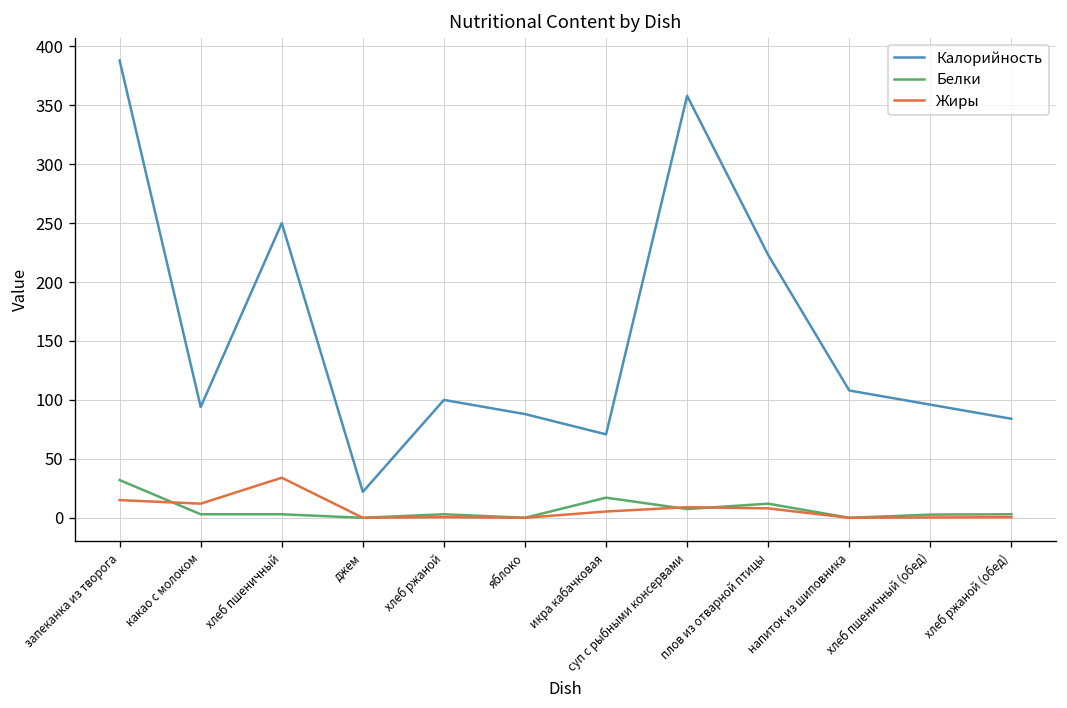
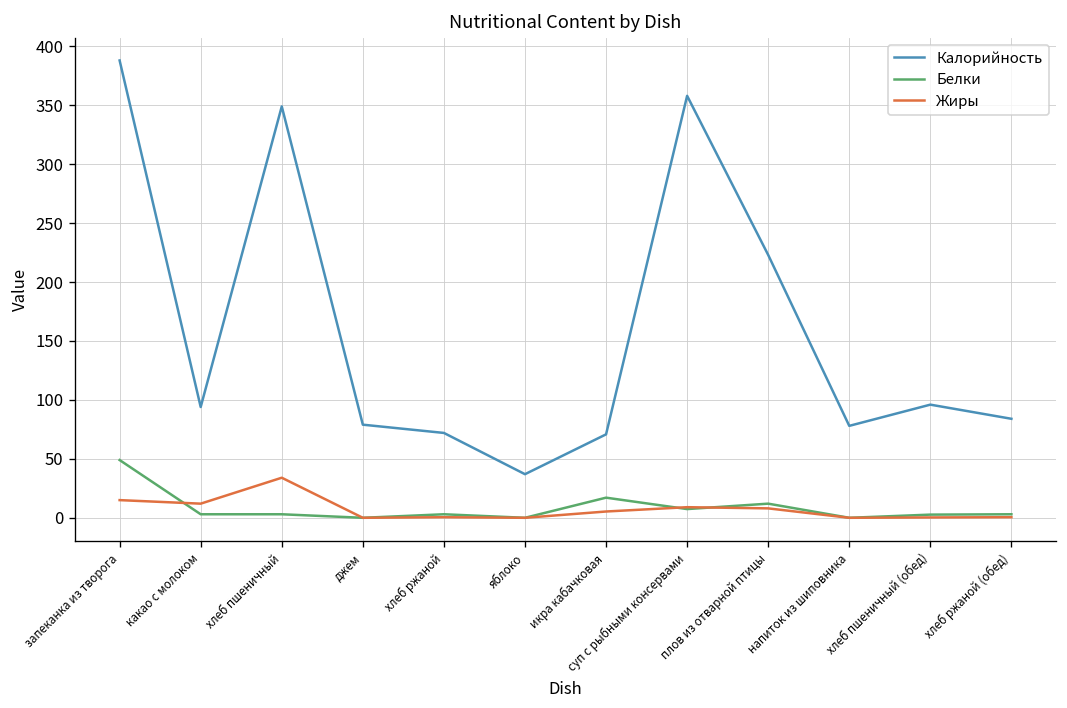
  {
    "Калорийность": {
      "запеканка из творога": 390,
      "какао с молоком": 90,
-     "хлеб пшеничный": 250,
-     "джем": 20,
-     "хлеб ржаной": 100,
-     "яблоко": 90,
+     "хлеб пшеничный": 350,
+     "джем": 80,
+     "хлеб ржаной": 70,
+     "яблоко": 40,
      "икра кабачковая": 70,
      "суп с рыбными консервами": 360,
      "плов из отварной птицы": 220,
-     "напиток из шиповника": 110,
+     "напиток из шиповника": 80,
      "хлеб пшеничный (обед)": 100,
      "хлеб ржаной (обед)": 80
    },
    "Белки": {
-     "запеканка из творога": 30,
+     "запеканка из творога": 50,
      "какао с молоком": 0,
      "хлеб пшеничный": 0,
      "икра кабачковая": 20,
      "плов из отварной птицы": 10
    },
    "Жиры": {
      "запеканка из творога": 20,
      "какао с молоком": 10,
      "хлеб пшеничный": 30,
      "икра кабачковая": 10,
      "плов из отварной птицы": 10
    }
  }
